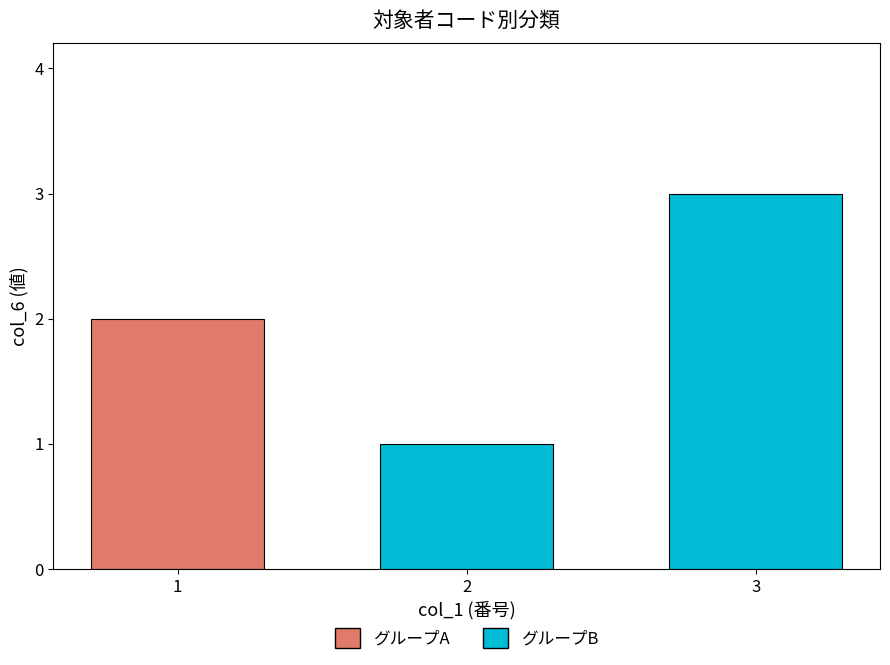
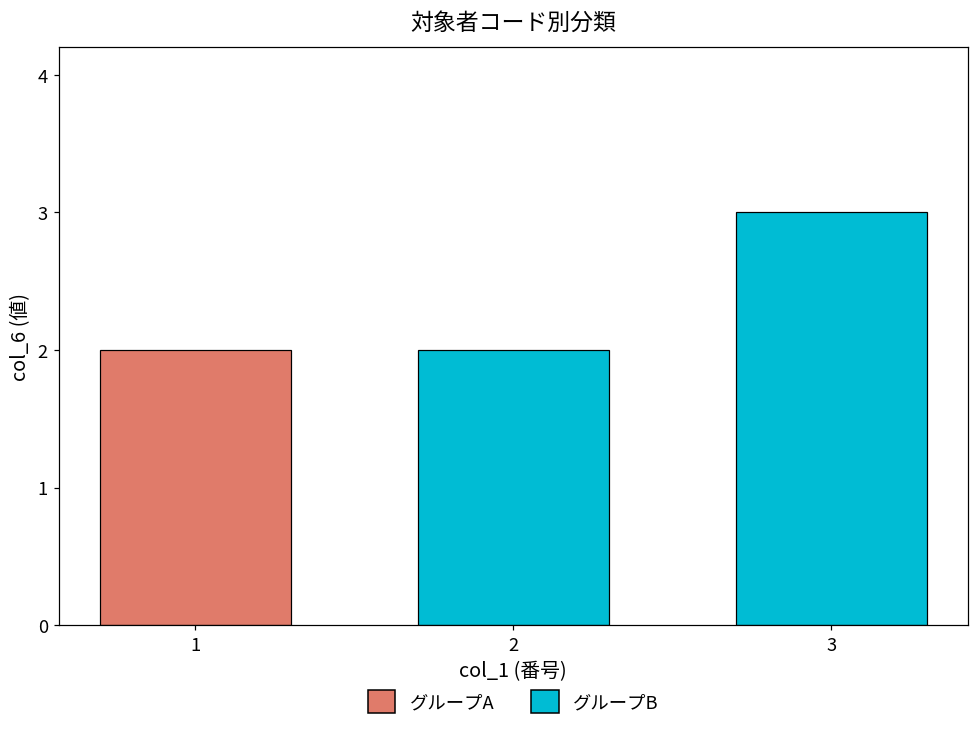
  {
    "1": 2,
-   "2": 1,
+   "2": 2,
    "3": 3
  }
